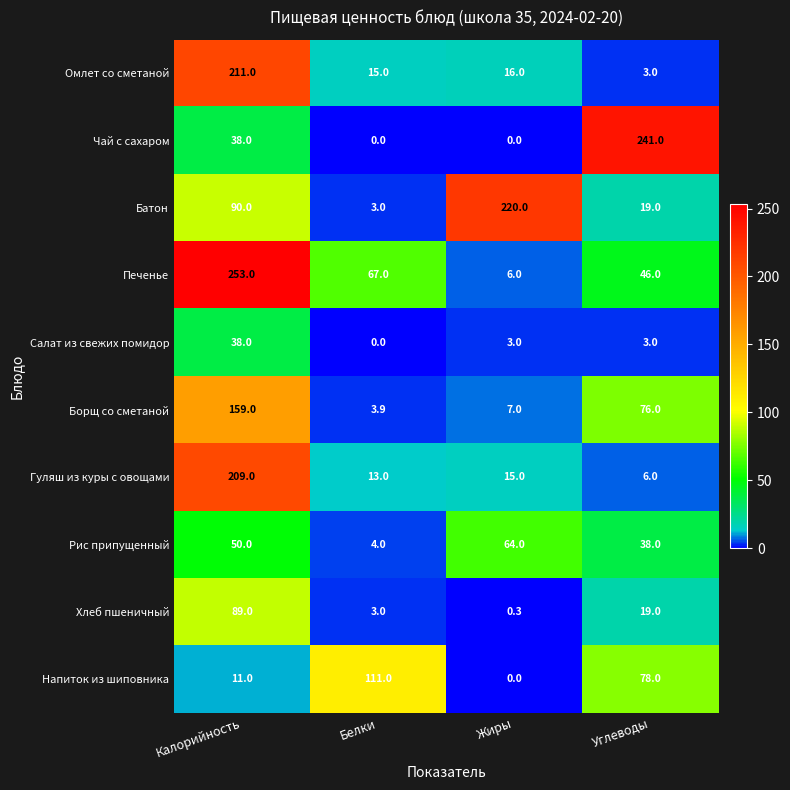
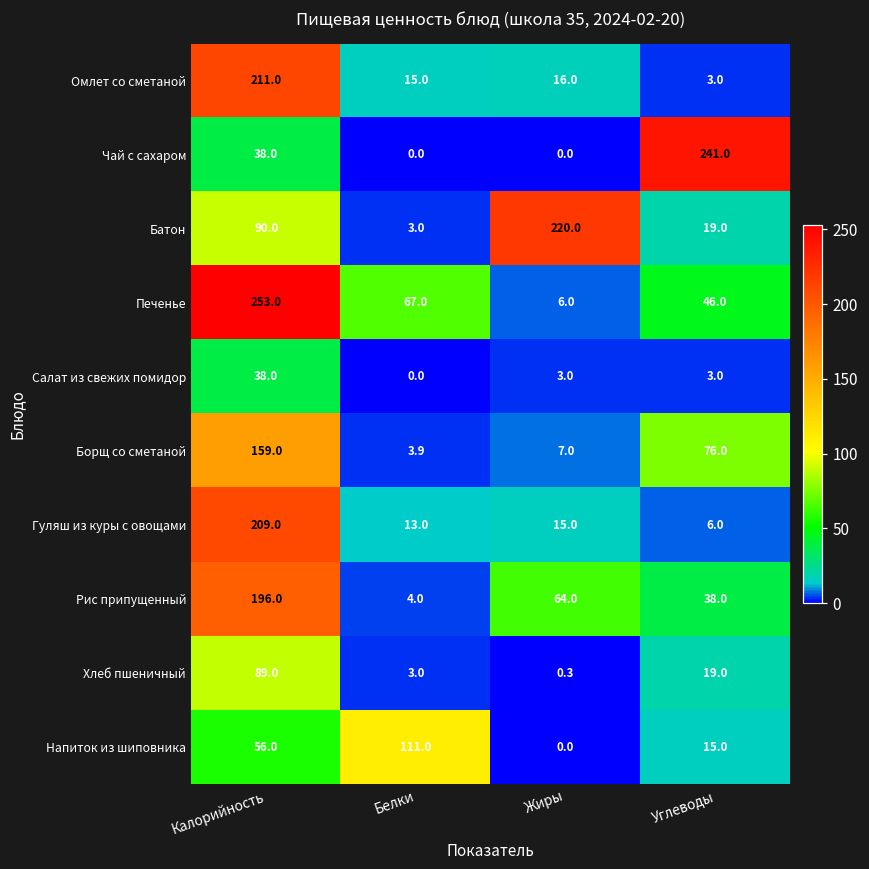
  {
    "Омлет со сметаной": {
      "Калорийность": 211.0,
      "Белки": 15.0,
      "Жиры": 16.0,
      "Углеводы": 3.0
    },
    "Чай с сахаром": {
      "Калорийность": 38.0,
      "Белки": 0.0,
      "Жиры": 0.0,
      "Углеводы": 241.0
    },
    "Батон": {
      "Калорийность": 90.0,
      "Белки": 3.0,
      "Жиры": 220.0,
      "Углеводы": 19.0
    },
    "Печенье": {
      "Калорийность": 253.0,
      "Белки": 67.0,
      "Жиры": 6.0,
      "Углеводы": 46.0
    },
    "Салат из свежих помидор": {
      "Калорийность": 38.0,
      "Белки": 0.0,
      "Жиры": 3.0,
      "Углеводы": 3.0
    },
    "Борщ со сметаной": {
      "Калорийность": 159.0,
      "Белки": 3.9,
      "Жиры": 7.0,
      "Углеводы": 76.0
    },
    "Гуляш из куры с овощами": {
      "Калорийность": 209.0,
      "Белки": 13.0,
      "Жиры": 15.0,
      "Углеводы": 6.0
    },
    "Рис припущенный": {
-     "Калорийность": 50.0,
+     "Калорийность": 196.0,
      "Белки": 4.0,
      "Жиры": 64.0,
      "Углеводы": 38.0
    },
    "Хлеб пшеничный": {
      "Калорийность": 89.0,
      "Белки": 3.0,
      "Жиры": 0.3,
      "Углеводы": 19.0
    },
    "Напиток из шиповника": {
-     "Калорийность": 11.0,
+     "Калорийность": 56.0,
      "Белки": 111.0,
      "Жиры": 0.0,
-     "Углеводы": 78.0
+     "Углеводы": 15.0
    }
  }
